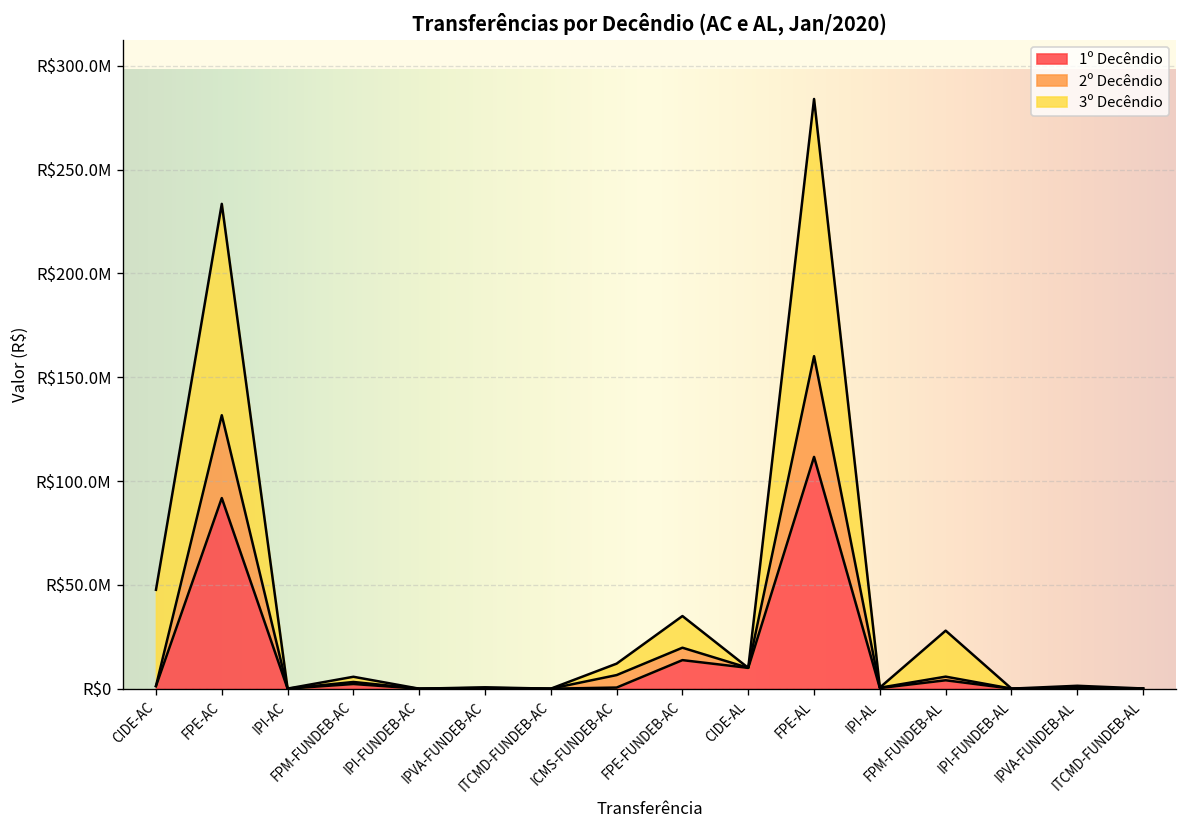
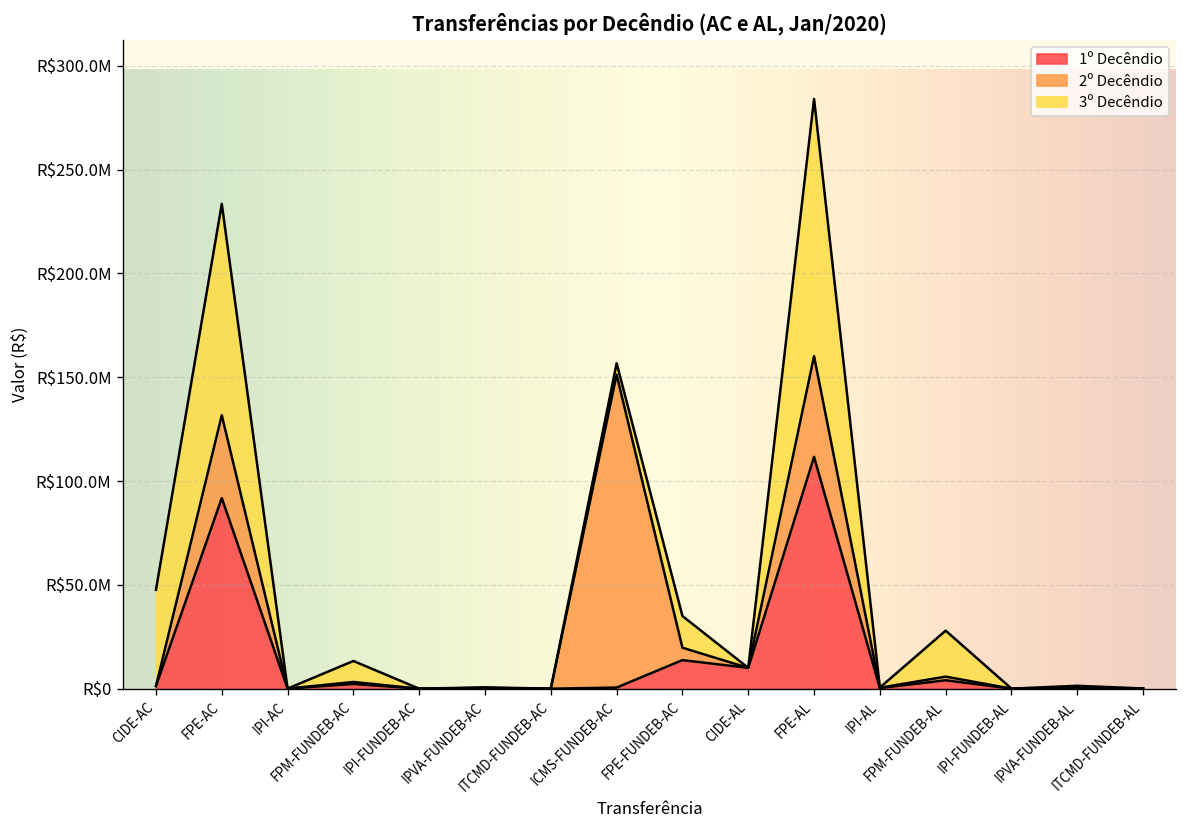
  {
    "1º Decêndio": {
      "FPE-AC": "R$92000000",
      "ICMS-FUNDEB-AC": "R$1000000",
      "FPE-FUNDEB-AC": "R$14000000",
      "FPE-AL": "R$112000000",
      "FPM-FUNDEB-AL": "R$4000000"
    },
    "2º Decêndio": {
      "FPE-AC": "R$40000000",
-     "ICMS-FUNDEB-AC": "R$6000000",
+     "ICMS-FUNDEB-AC": "R$151000000",
      "FPE-FUNDEB-AC": "R$6000000",
      "FPE-AL": "R$49000000",
      "FPM-FUNDEB-AL": "R$2000000"
    },
    "3º Decêndio": {
      "CIDE-AC": "R$46000000",
      "FPE-AC": "R$102000000",
-     "FPM-FUNDEB-AC": "R$3000000",
+     "FPM-FUNDEB-AC": "R$10000000",
      "ICMS-FUNDEB-AC": "R$6000000",
      "FPE-FUNDEB-AC": "R$15000000",
      "FPE-AL": "R$124000000",
      "FPM-FUNDEB-AL": "R$22000000"
    }
  }
